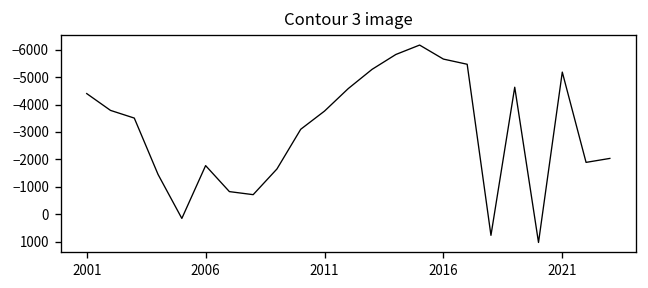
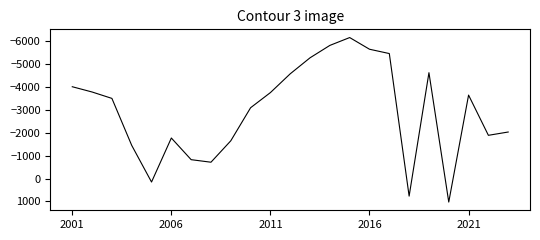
  {
-   "2001": -4400,
+   "2001": -4000,
    "2006": -1800,
    "2011": -3800,
    "2016": -5700,
-   "2021": -5200
+   "2021": -3700
  }
